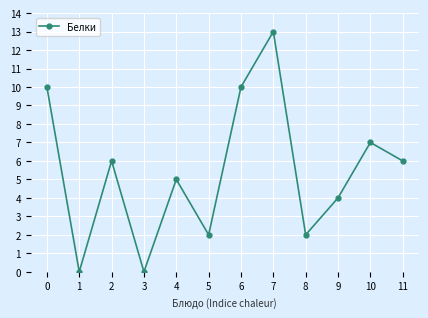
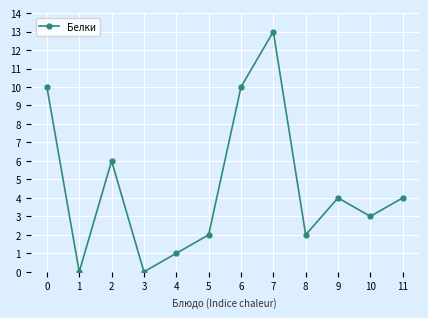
  {
    "0": 10,
    "1": 0,
    "2": 6,
    "3": 0,
-   "4": 5,
+   "4": 1,
    "5": 2,
    "6": 10,
    "7": 13,
    "8": 2,
    "9": 4,
-   "10": 7,
-   "11": 6
+   "10": 3,
+   "11": 4
  }
